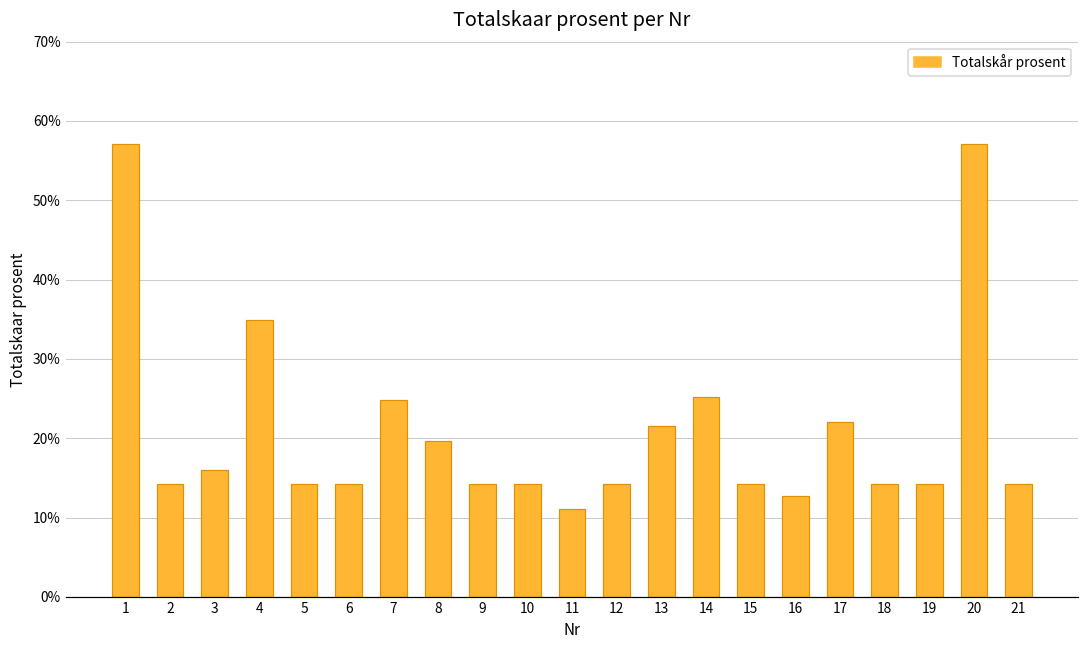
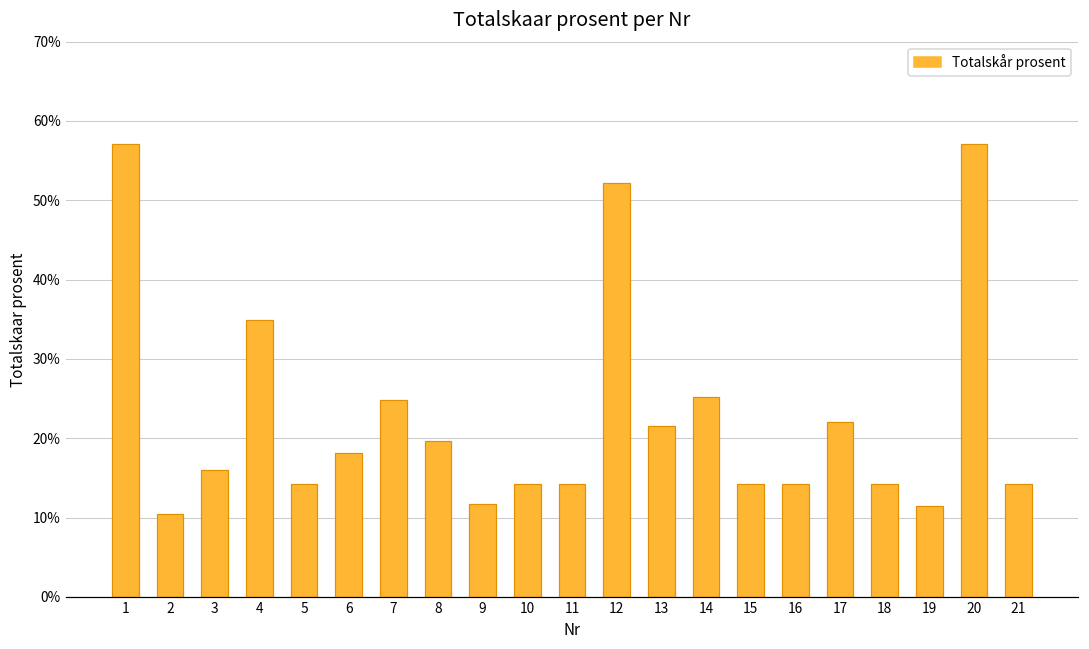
  {
    "1": "57%",
-   "2": "14%",
+   "2": "10%",
    "3": "16%",
    "4": "35%",
    "5": "14%",
-   "6": "14%",
+   "6": "18%",
    "7": "25%",
    "8": "20%",
-   "9": "14%",
+   "9": "12%",
    "10": "14%",
-   "11": "11%",
-   "12": "14%",
+   "11": "14%",
+   "12": "52%",
    "13": "22%",
    "14": "25%",
    "15": "14%",
-   "16": "13%",
+   "16": "14%",
    "17": "22%",
    "18": "14%",
-   "19": "14%",
+   "19": "11%",
    "20": "57%",
    "21": "14%"
  }
